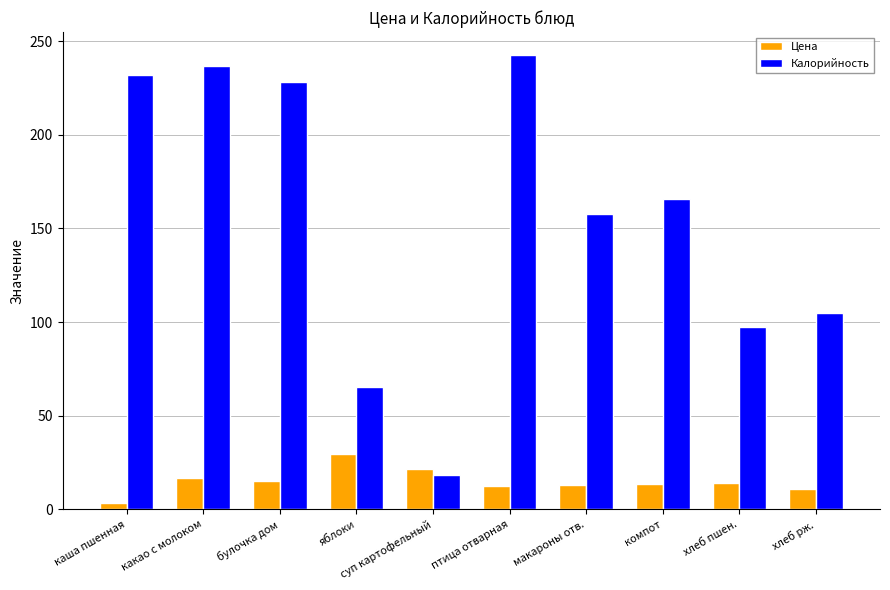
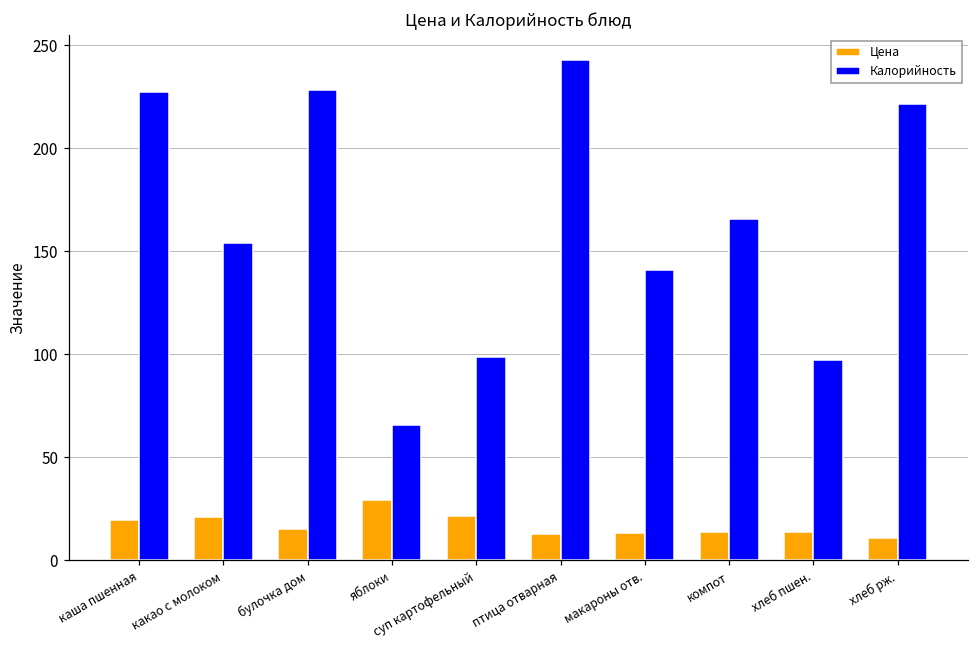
  {
    "Цена": {
-     "каша пшенная": 3,
-     "какао с молоком": 17,
+     "каша пшенная": 20,
+     "какао с молоком": 21,
      "булочка дом": 15,
      "яблоки": 29,
      "суп картофельный": 22,
      "птица отварная": 13,
      "макароны отв.": 13,
      "компот": 14,
      "хлеб пшен.": 14,
      "хлеб рж.": 11
    },
    "Калорийность": {
-     "каша пшенная": 232,
-     "какао с молоком": 237,
+     "каша пшенная": 227,
+     "какао с молоком": 154,
      "булочка дом": 228,
      "яблоки": 66,
-     "суп картофельный": 18,
+     "суп картофельный": 99,
      "птица отварная": 243,
-     "макароны отв.": 157,
+     "макароны отв.": 141,
      "компот": 166,
      "хлеб пшен.": 97,
-     "хлеб рж.": 105
+     "хлеб рж.": 221
    }
  }
